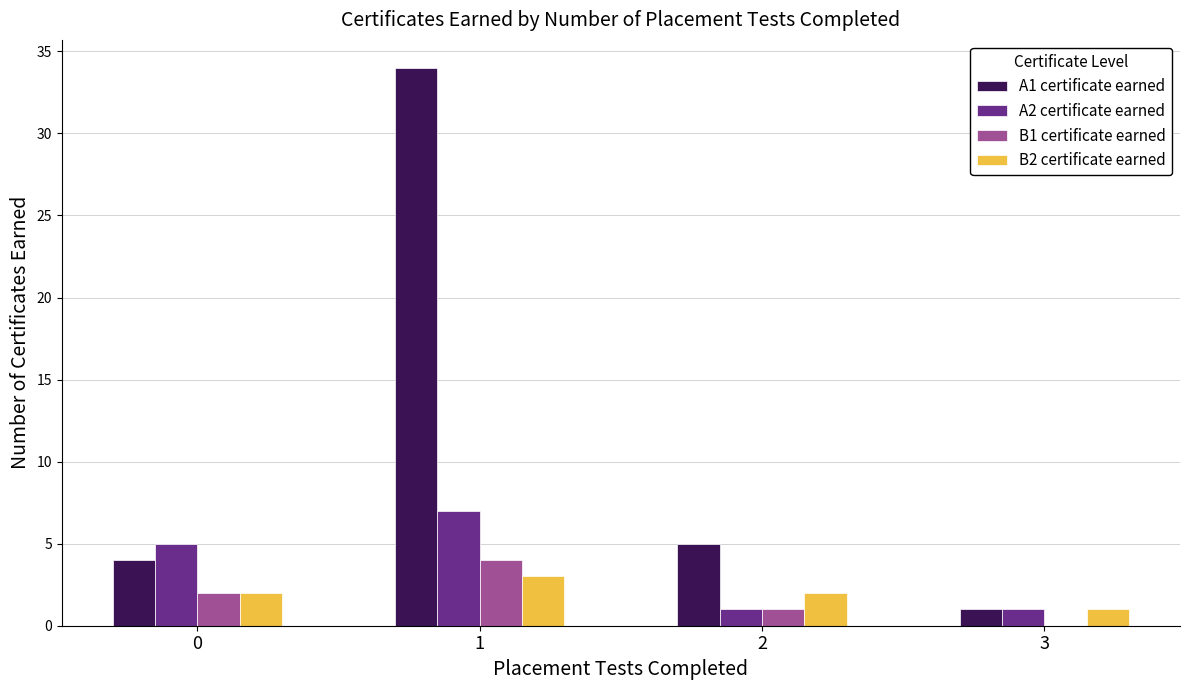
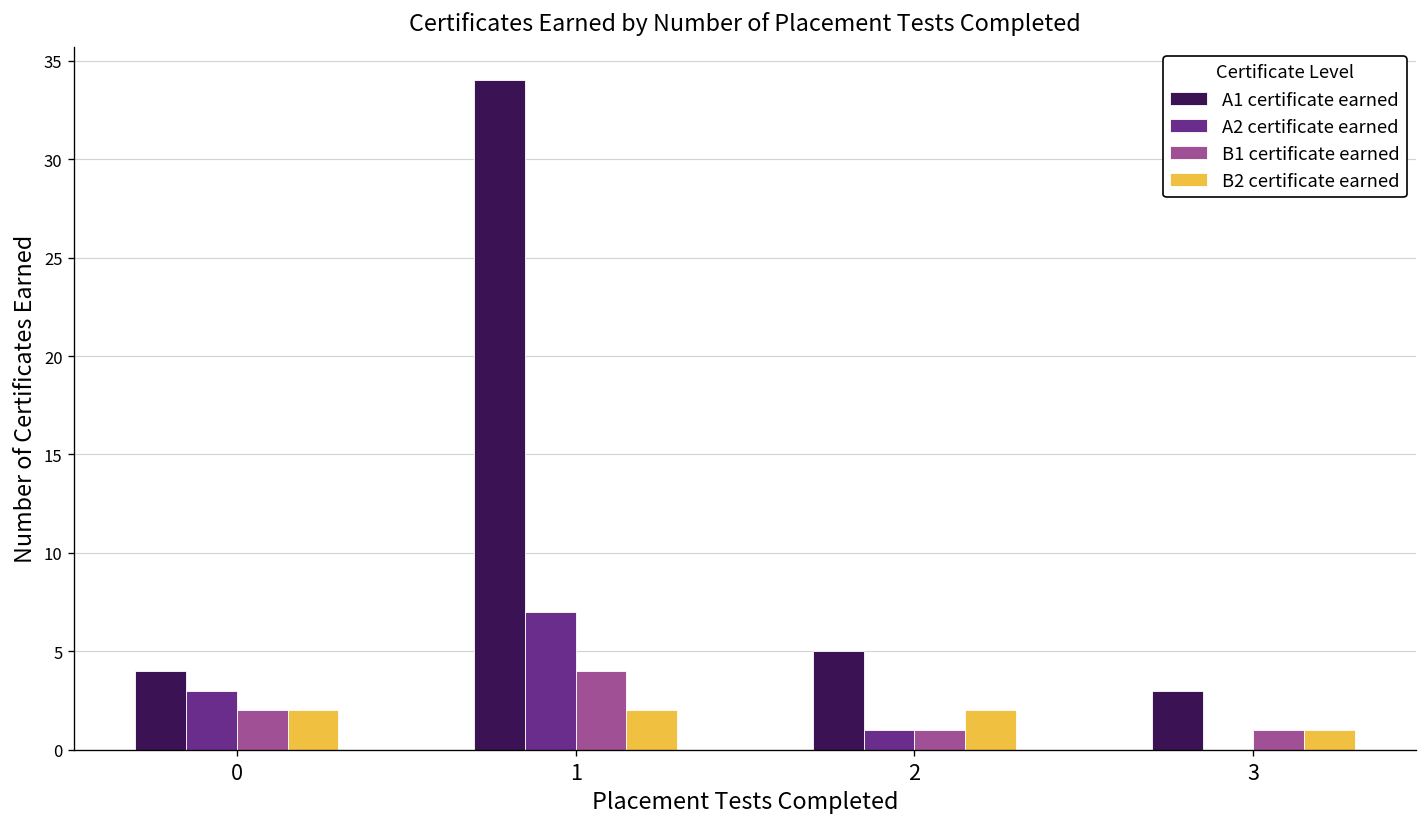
  {
    "A1 certificate earned": {
      "0": 4,
      "1": 34,
      "2": 5,
-     "3": 1
+     "3": 3
    },
    "A2 certificate earned": {
-     "0": 5,
+     "0": 3,
      "1": 7,
      "2": 1,
-     "3": 1
+     "3": 0
    },
    "B1 certificate earned": {
      "0": 2,
      "1": 4,
      "2": 1,
-     "3": 0
+     "3": 1
    },
    "B2 certificate earned": {
      "0": 2,
-     "1": 3,
+     "1": 2,
      "2": 2,
      "3": 1
    }
  }
